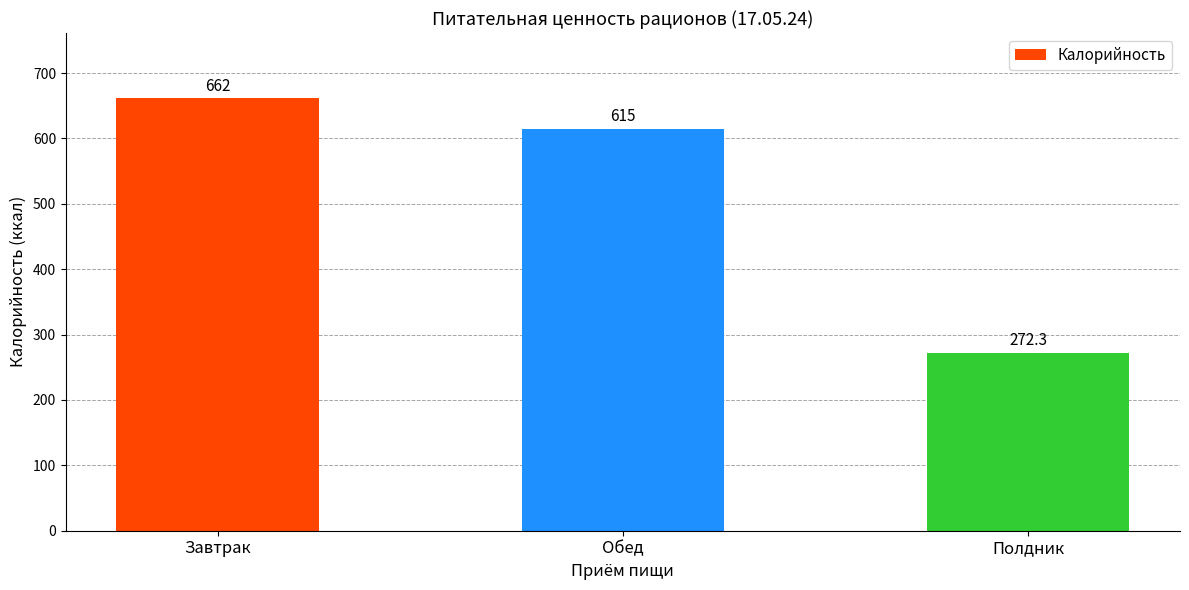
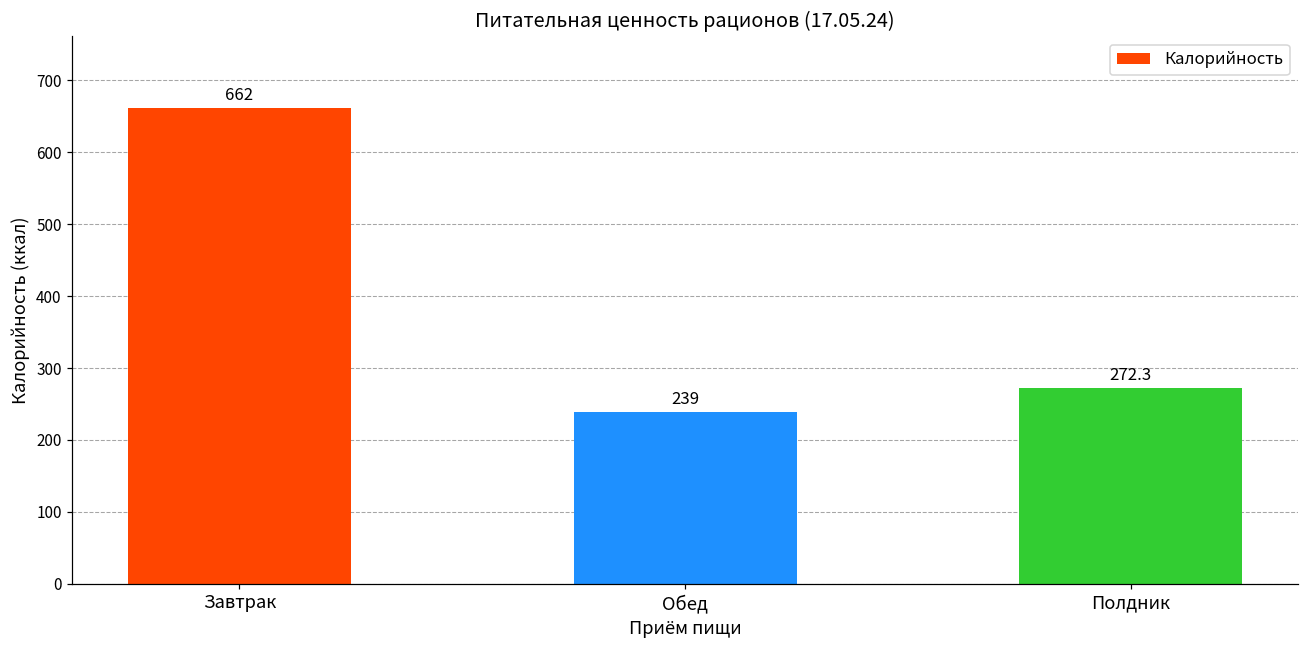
  {
    "Завтрак": 662,
-   "Обед": 615,
+   "Обед": 239,
    "Полдник": 272.3
  }
